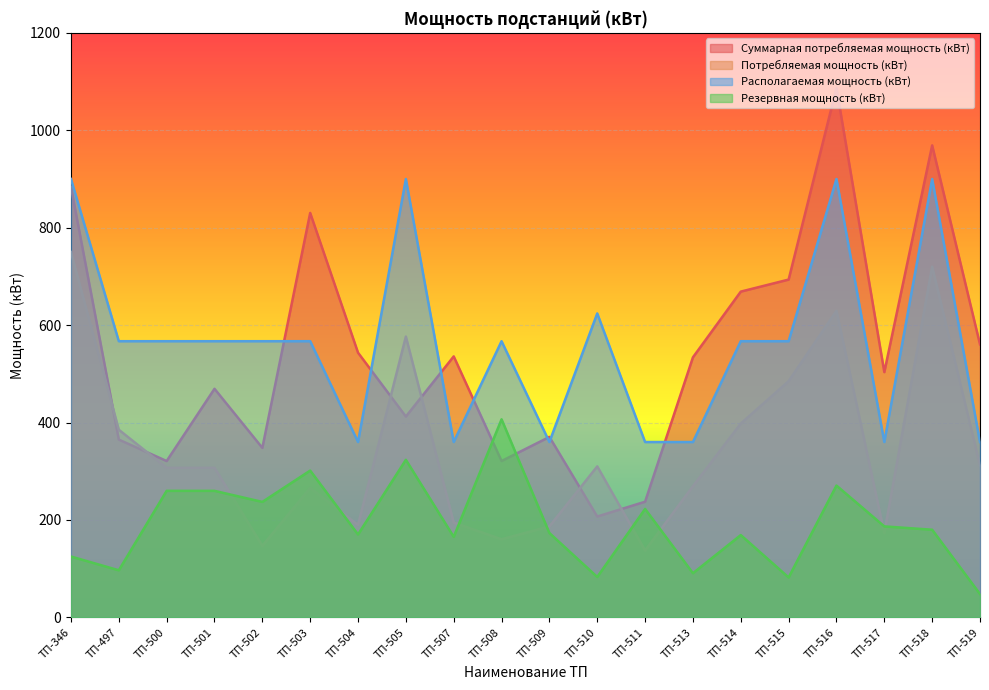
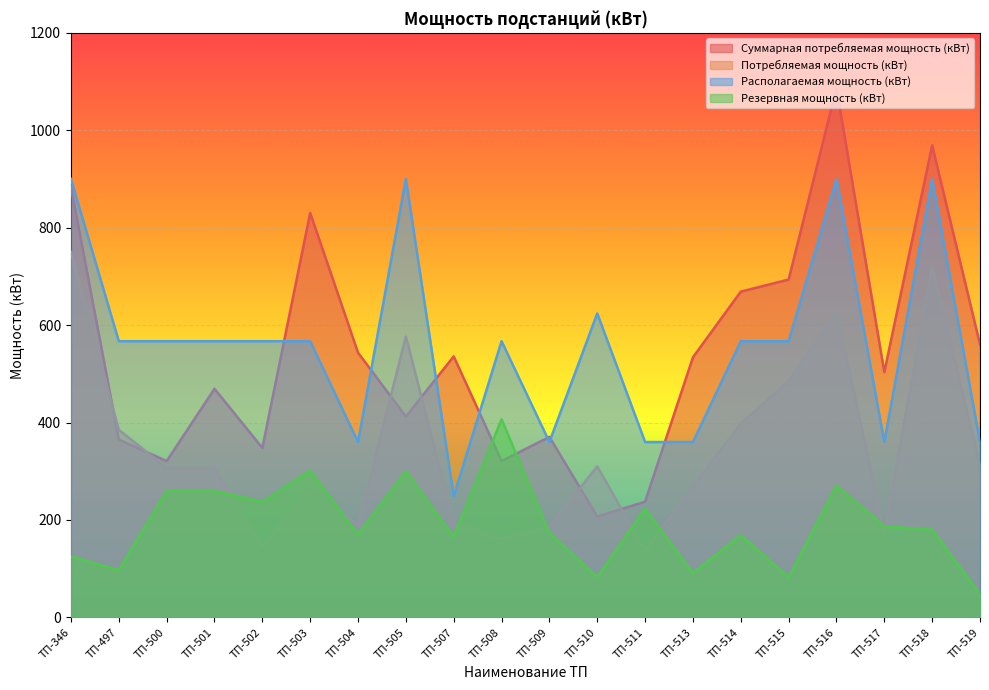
  {
    "Располагаемая мощность (кВт)": {
      "ТП-346": 900,
      "ТП-497": 570,
      "ТП-500": 570,
      "ТП-501": 570,
      "ТП-502": 570,
      "ТП-503": 570,
      "ТП-504": 360,
      "ТП-505": 900,
-     "ТП-507": 360,
+     "ТП-507": 250,
      "ТП-508": 570,
      "ТП-509": 360,
      "ТП-510": 620,
      "ТП-511": 360,
      "ТП-513": 360,
      "ТП-514": 570,
      "ТП-515": 570,
      "ТП-516": 900,
      "ТП-517": 360,
      "ТП-518": 900,
      "ТП-519": 360
    },
    "Резервная мощность (кВт)": {
      "ТП-346": 130,
      "ТП-497": 100,
      "ТП-500": 260,
      "ТП-501": 260,
      "ТП-502": 240,
      "ТП-503": 300,
      "ТП-504": 170,
-     "ТП-505": 320,
+     "ТП-505": 300,
      "ТП-507": 170,
      "ТП-508": 410,
      "ТП-509": 170,
      "ТП-510": 80,
      "ТП-511": 220,
      "ТП-513": 90,
      "ТП-514": 170,
      "ТП-515": 80,
      "ТП-516": 270,
      "ТП-517": 190,
      "ТП-518": 180,
      "ТП-519": 50
    }
  }
